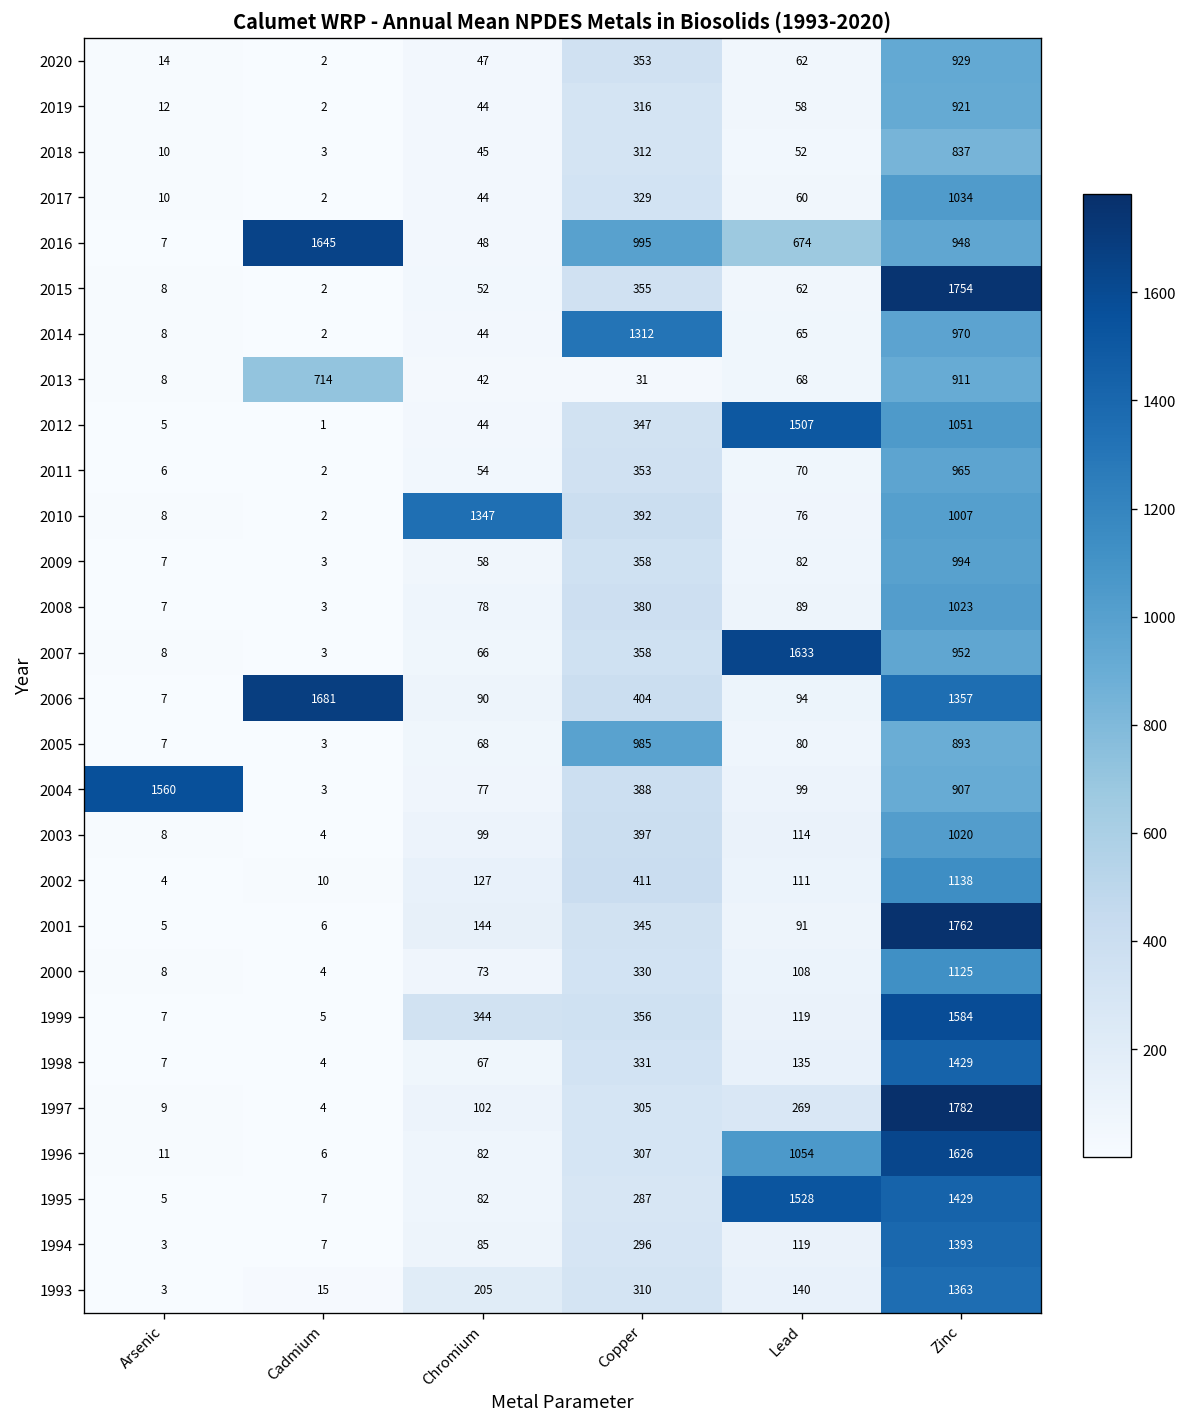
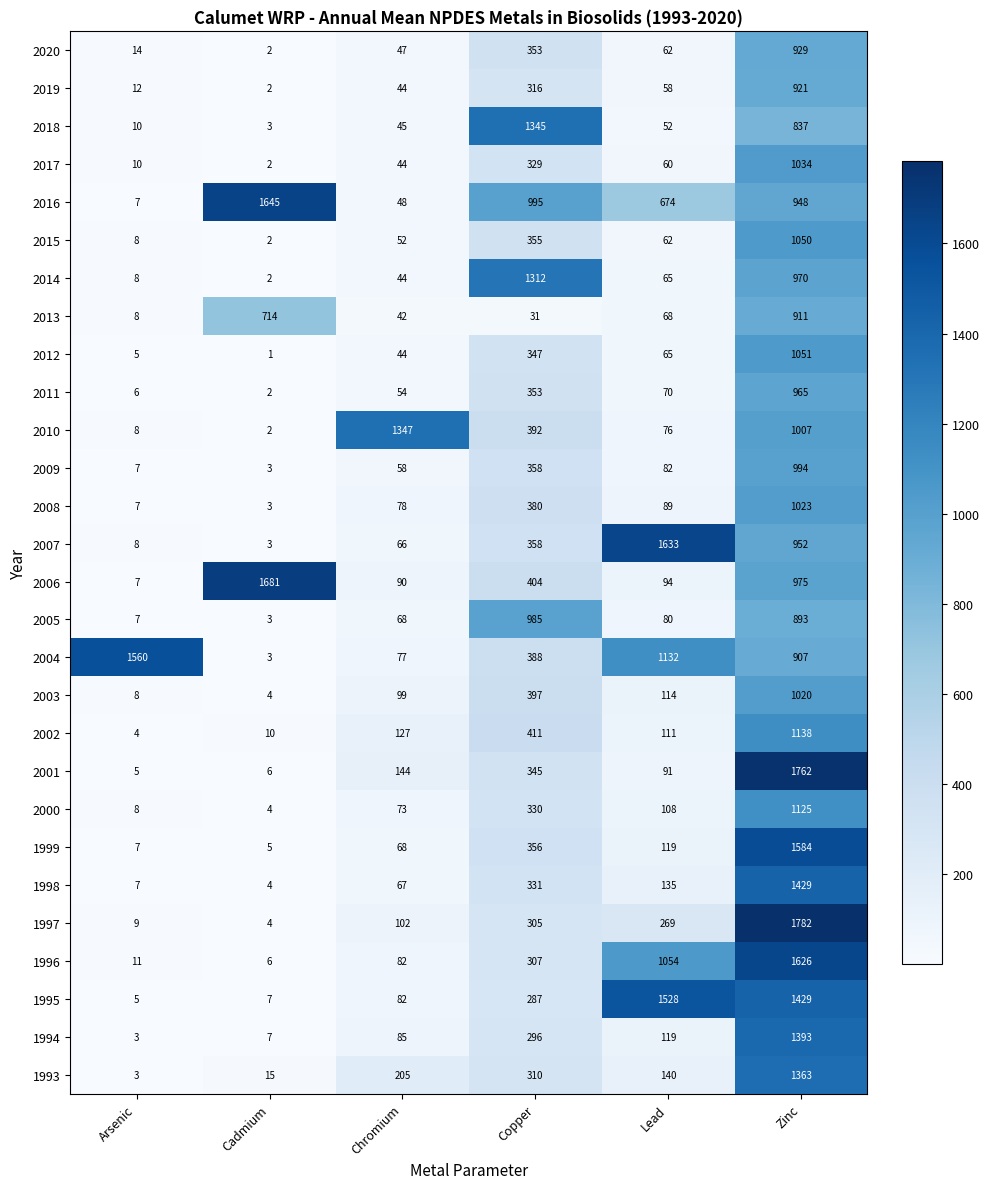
  {
    "2020": {
      "Arsenic": 14,
      "Cadmium": 2,
      "Chromium": 47,
      "Copper": 353,
      "Lead": 62,
      "Zinc": 929
    },
    "2019": {
      "Arsenic": 12,
      "Cadmium": 2,
      "Chromium": 44,
      "Copper": 316,
      "Lead": 58,
      "Zinc": 921
    },
    "2018": {
      "Arsenic": 10,
      "Cadmium": 3,
      "Chromium": 45,
-     "Copper": 312,
+     "Copper": 1345,
      "Lead": 52,
      "Zinc": 837
    },
    "2017": {
      "Arsenic": 10,
      "Cadmium": 2,
      "Chromium": 44,
      "Copper": 329,
      "Lead": 60,
      "Zinc": 1034
    },
    "2016": {
      "Arsenic": 7,
      "Cadmium": 1645,
      "Chromium": 48,
      "Copper": 995,
      "Lead": 674,
      "Zinc": 948
    },
    "2015": {
      "Arsenic": 8,
      "Cadmium": 2,
      "Chromium": 52,
      "Copper": 355,
      "Lead": 62,
-     "Zinc": 1754
+     "Zinc": 1050
    },
    "2014": {
      "Arsenic": 8,
      "Cadmium": 2,
      "Chromium": 44,
      "Copper": 1312,
      "Lead": 65,
      "Zinc": 970
    },
    "2013": {
      "Arsenic": 8,
      "Cadmium": 714,
      "Chromium": 42,
      "Copper": 31,
      "Lead": 68,
      "Zinc": 911
    },
    "2012": {
      "Arsenic": 5,
      "Cadmium": 1,
      "Chromium": 44,
      "Copper": 347,
-     "Lead": 1507,
+     "Lead": 65,
      "Zinc": 1051
    },
    "2011": {
      "Arsenic": 6,
      "Cadmium": 2,
      "Chromium": 54,
      "Copper": 353,
      "Lead": 70,
      "Zinc": 965
    },
    "2010": {
      "Arsenic": 8,
      "Cadmium": 2,
      "Chromium": 1347,
      "Copper": 392,
      "Lead": 76,
      "Zinc": 1007
    },
    "2009": {
      "Arsenic": 7,
      "Cadmium": 3,
      "Chromium": 58,
      "Copper": 358,
      "Lead": 82,
      "Zinc": 994
    },
    "2008": {
      "Arsenic": 7,
      "Cadmium": 3,
      "Chromium": 78,
      "Copper": 380,
      "Lead": 89,
      "Zinc": 1023
    },
    "2007": {
      "Arsenic": 8,
      "Cadmium": 3,
      "Chromium": 66,
      "Copper": 358,
      "Lead": 1633,
      "Zinc": 952
    },
    "2006": {
      "Arsenic": 7,
      "Cadmium": 1681,
      "Chromium": 90,
      "Copper": 404,
      "Lead": 94,
-     "Zinc": 1357
+     "Zinc": 975
    },
    "2005": {
      "Arsenic": 7,
      "Cadmium": 3,
      "Chromium": 68,
      "Copper": 985,
      "Lead": 80,
      "Zinc": 893
    },
    "2004": {
      "Arsenic": 1560,
      "Cadmium": 3,
      "Chromium": 77,
      "Copper": 388,
-     "Lead": 99,
+     "Lead": 1132,
      "Zinc": 907
    },
    "2003": {
      "Arsenic": 8,
      "Cadmium": 4,
      "Chromium": 99,
      "Copper": 397,
      "Lead": 114,
      "Zinc": 1020
    },
    "2002": {
      "Arsenic": 4,
      "Cadmium": 10,
      "Chromium": 127,
      "Copper": 411,
      "Lead": 111,
      "Zinc": 1138
    },
    "2001": {
      "Arsenic": 5,
      "Cadmium": 6,
      "Chromium": 144,
      "Copper": 345,
      "Lead": 91,
      "Zinc": 1762
    },
    "2000": {
      "Arsenic": 8,
      "Cadmium": 4,
      "Chromium": 73,
      "Copper": 330,
      "Lead": 108,
      "Zinc": 1125
    },
    "1999": {
      "Arsenic": 7,
      "Cadmium": 5,
-     "Chromium": 344,
+     "Chromium": 68,
      "Copper": 356,
      "Lead": 119,
      "Zinc": 1584
    },
    "1998": {
      "Arsenic": 7,
      "Cadmium": 4,
      "Chromium": 67,
      "Copper": 331,
      "Lead": 135,
      "Zinc": 1429
    },
    "1997": {
      "Arsenic": 9,
      "Cadmium": 4,
      "Chromium": 102,
      "Copper": 305,
      "Lead": 269,
      "Zinc": 1782
    },
    "1996": {
      "Arsenic": 11,
      "Cadmium": 6,
      "Chromium": 82,
      "Copper": 307,
      "Lead": 1054,
      "Zinc": 1626
    },
    "1995": {
      "Arsenic": 5,
      "Cadmium": 7,
      "Chromium": 82,
      "Copper": 287,
      "Lead": 1528,
      "Zinc": 1429
    },
    "1994": {
      "Arsenic": 3,
      "Cadmium": 7,
      "Chromium": 85,
      "Copper": 296,
      "Lead": 119,
      "Zinc": 1393
    },
    "1993": {
      "Arsenic": 3,
      "Cadmium": 15,
      "Chromium": 205,
      "Copper": 310,
      "Lead": 140,
      "Zinc": 1363
    }
  }
